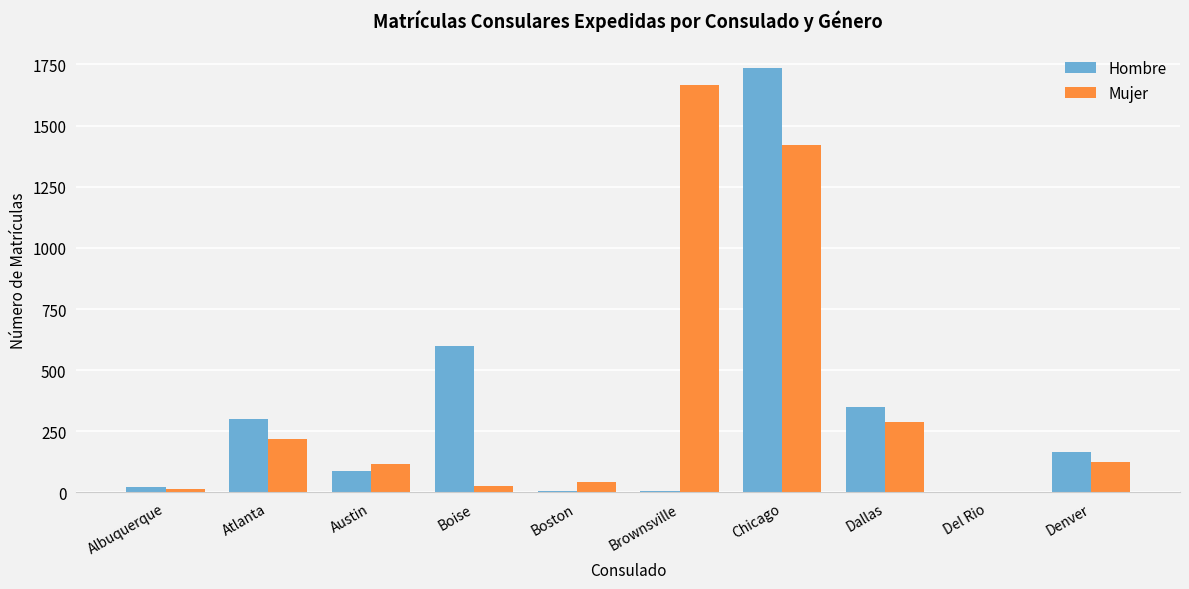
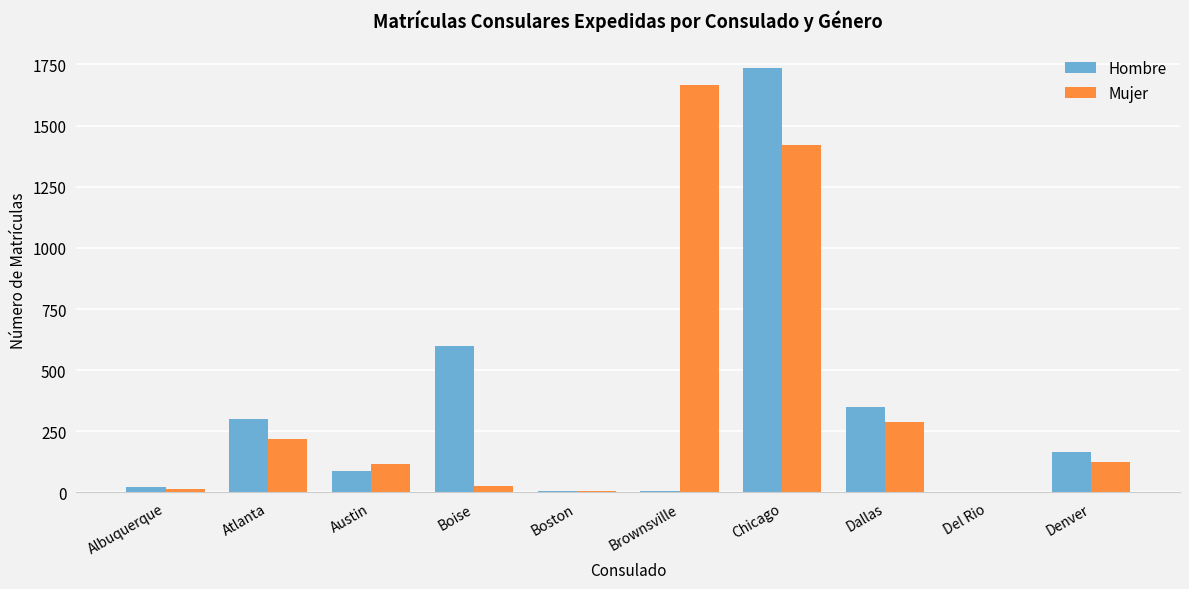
  {
    "Hombre": {
      "Albuquerque": 20,
      "Atlanta": 300,
      "Austin": 90,
      "Boise": 600,
      "Chicago": 1740,
      "Dallas": 350,
      "Denver": 160
    },
    "Mujer": {
      "Albuquerque": 20,
      "Atlanta": 220,
      "Austin": 120,
      "Boise": 30,
-     "Boston": 40,
+     "Boston": 10,
      "Brownsville": 1670,
      "Chicago": 1420,
      "Dallas": 290,
      "Del Rio": 0,
      "Denver": 130
    }
  }
